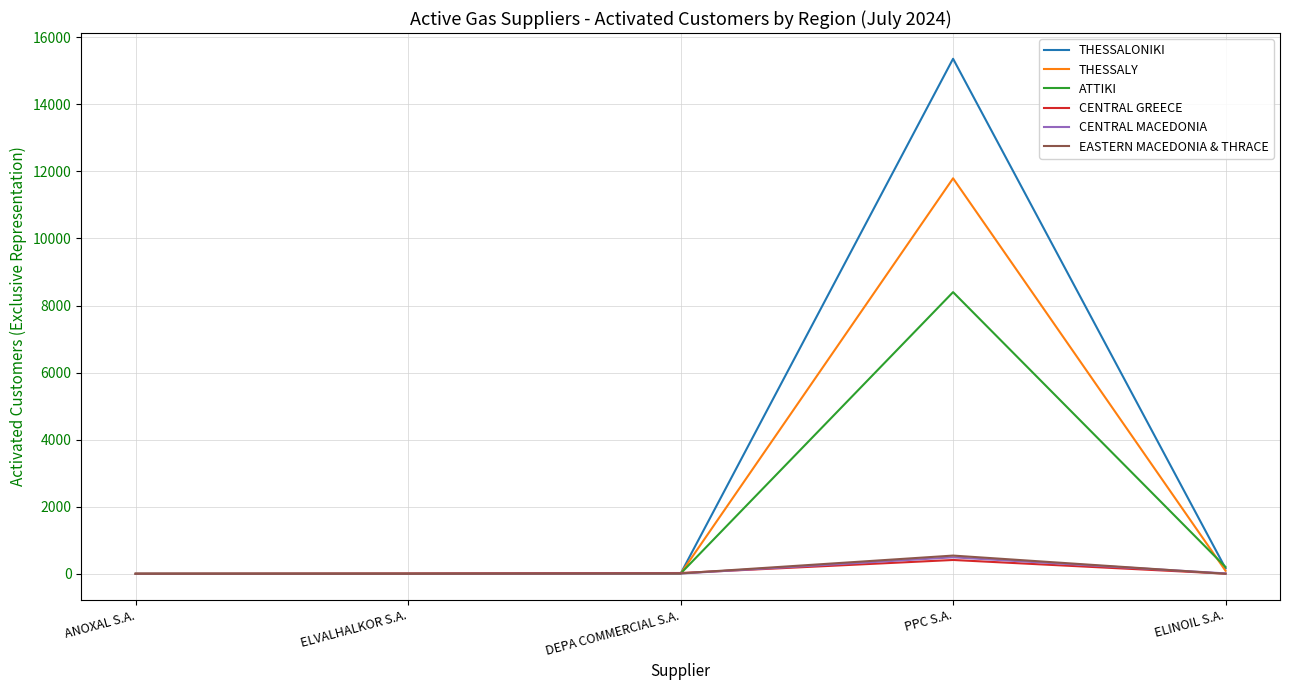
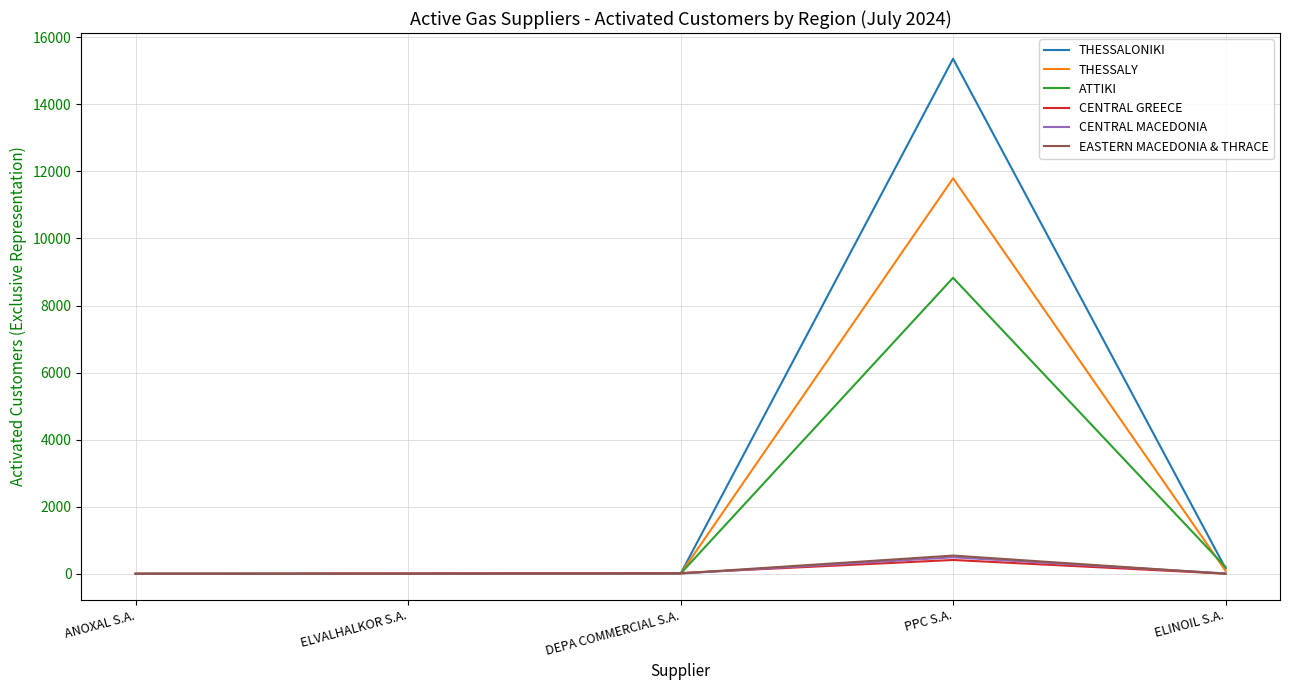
  {
    "THESSALONIKI": {
      "PPC S.A.": 15400
    },
    "THESSALY": {
      "PPC S.A.": 11800
    },
    "ATTIKI": {
-     "PPC S.A.": 8400
+     "PPC S.A.": 8800
    },
    "CENTRAL GREECE": {
      "PPC S.A.": 400
    }
  }
